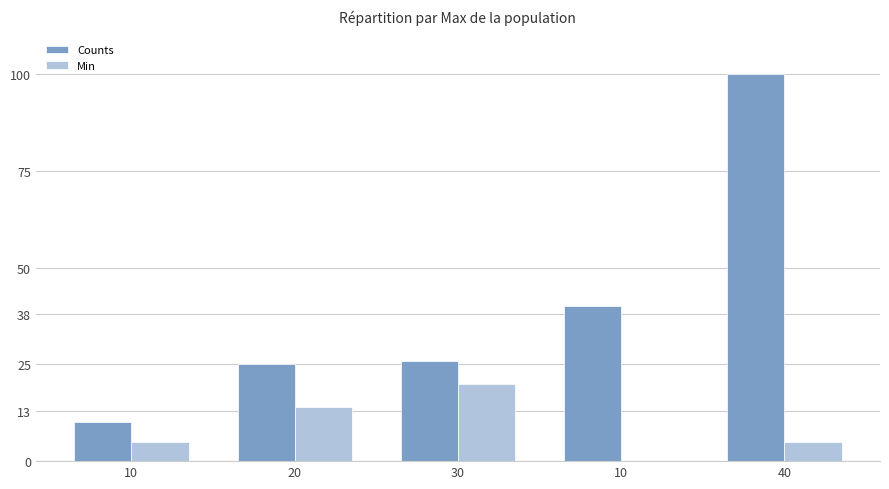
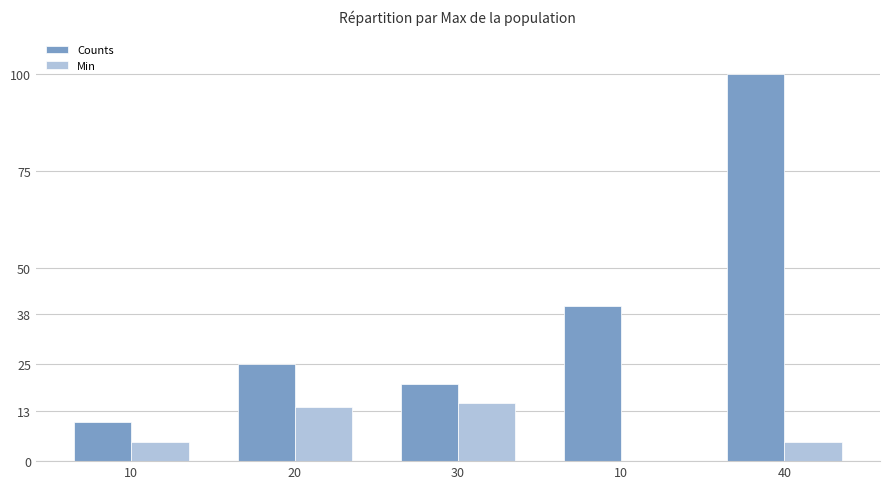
  {
    "Counts": {
      "20": 25,
-     "30": 26,
+     "30": 20,
      "40": 100
    },
    "Min": {
      "20": 14,
-     "30": 20,
+     "30": 15,
      "40": 5
    }
  }
